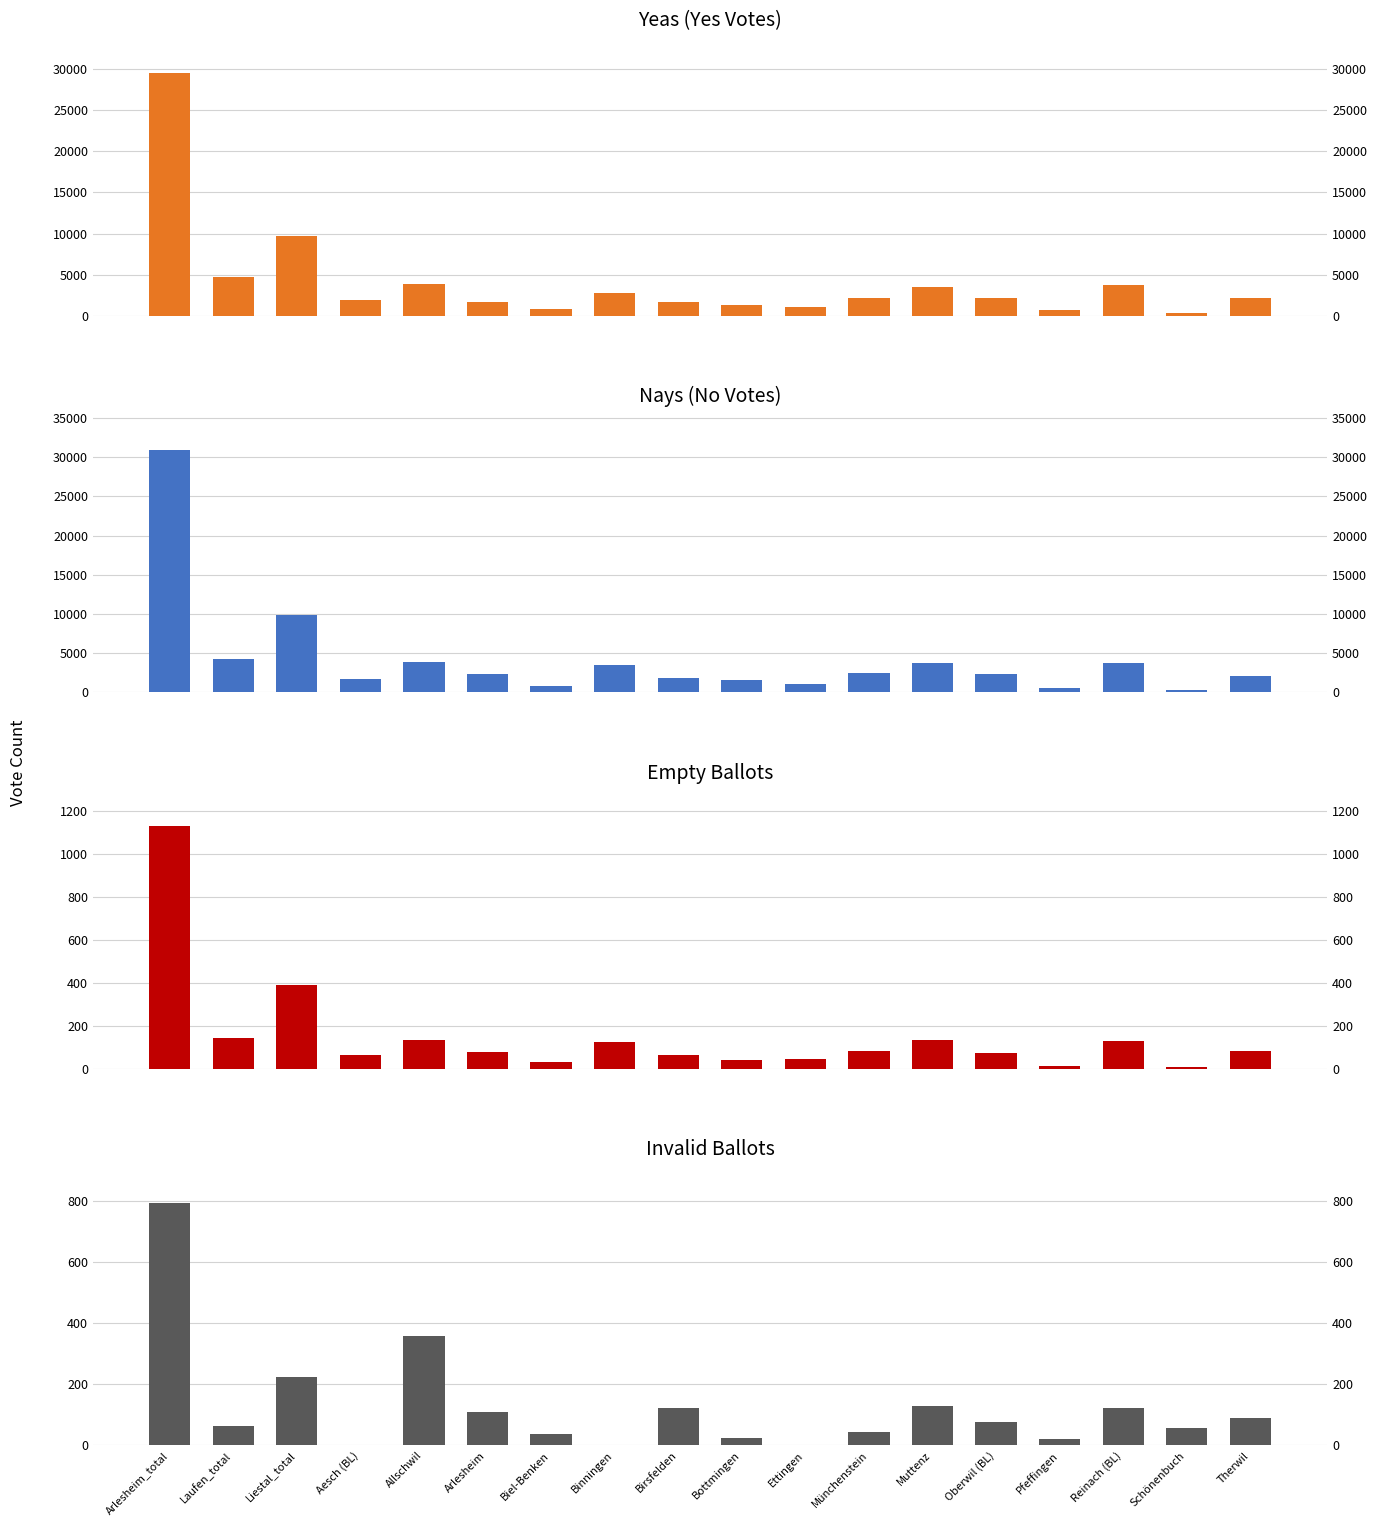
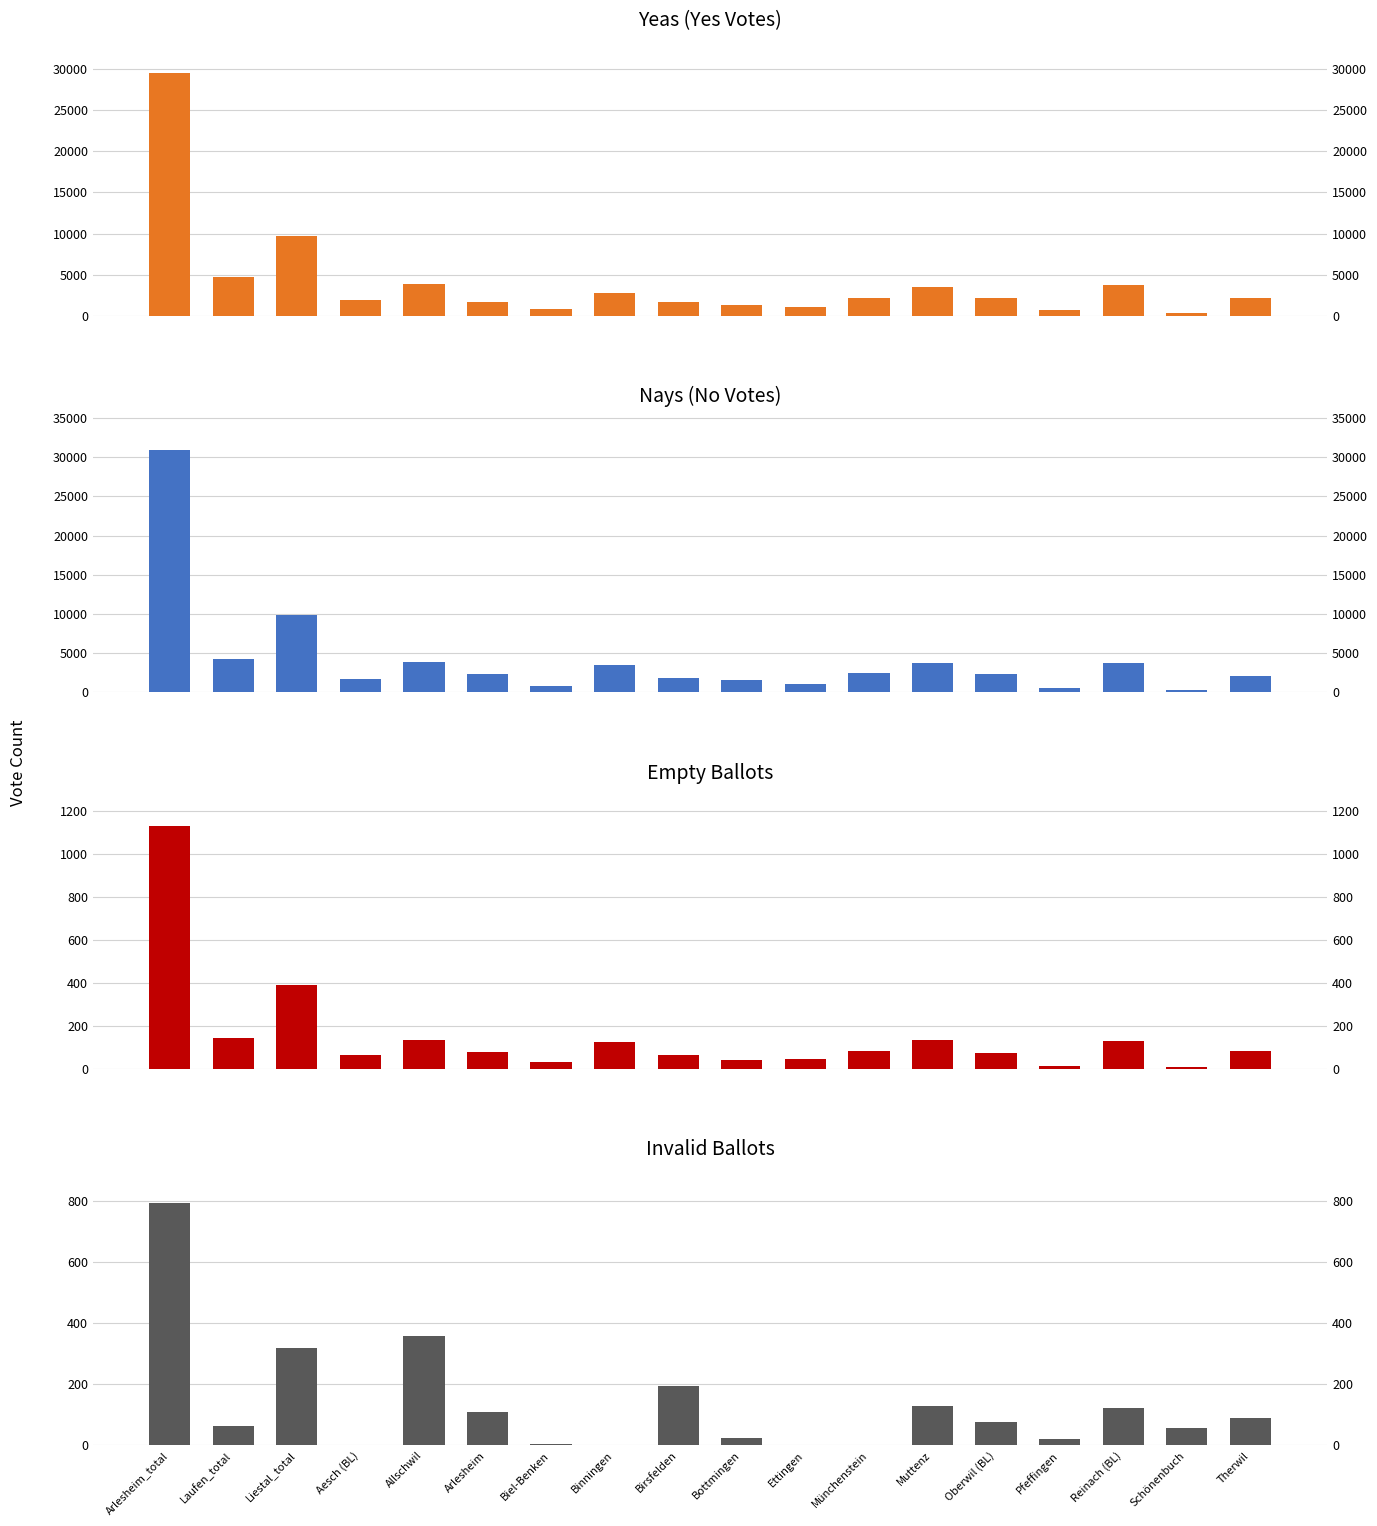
  {
    "Invalid Ballots": {
      "Arlesheim_total": 800,
      "Laufen_total": 60,
-     "Liestal_total": 230,
+     "Liestal_total": 320,
      "Aesch (BL)": 0,
      "Allschwil": 360,
      "Arlesheim": 110,
-     "Biel-Benken": 40,
+     "Biel-Benken": 10,
      "Binningen": 0,
-     "Birsfelden": 120,
+     "Birsfelden": 200,
      "Bottmingen": 20,
      "Ettingen": 0,
-     "Münchenstein": 40,
+     "Münchenstein": 0,
      "Muttenz": 130,
      "Oberwil (BL)": 80,
      "Pfeffingen": 20,
      "Reinach (BL)": 120,
      "Schönenbuch": 60,
      "Therwil": 90
    }
  }
